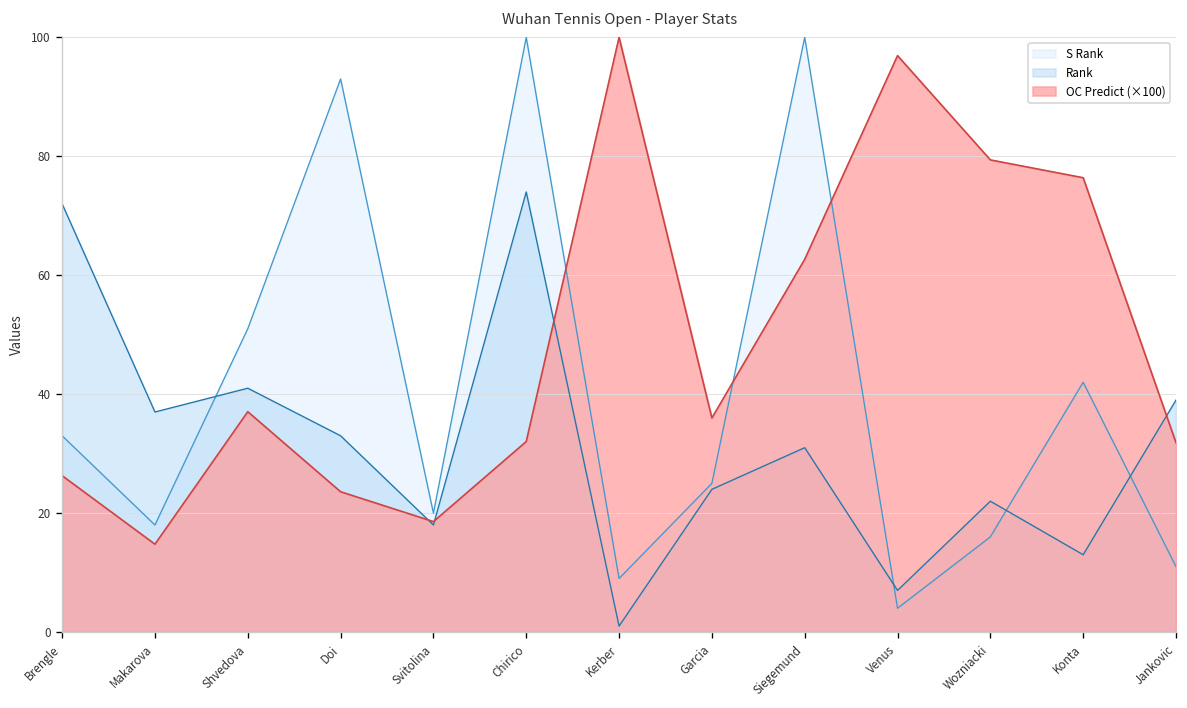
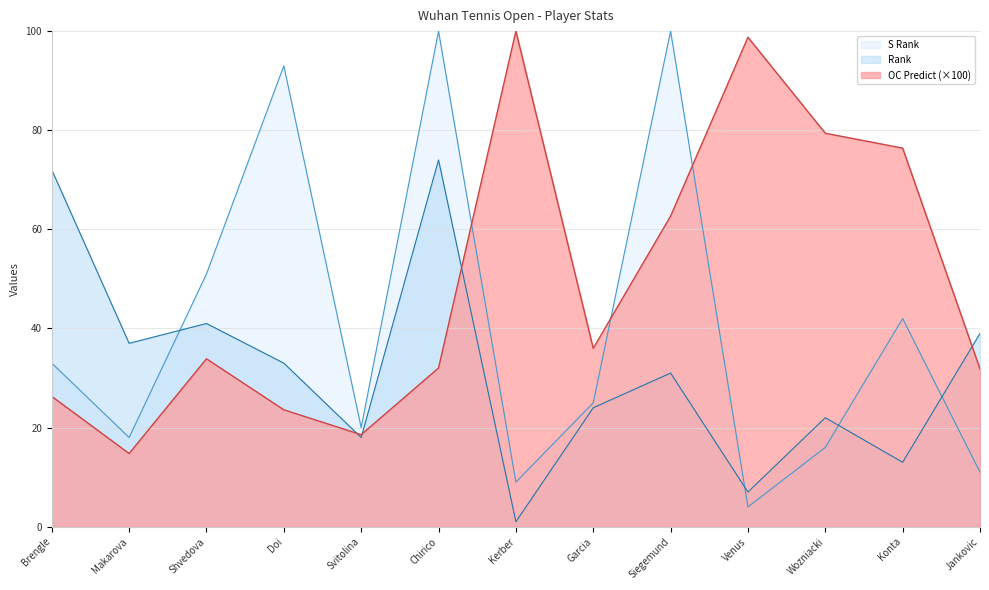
  {
    "OC Predict (×100)": {
      "Brengle": 26,
      "Makarova": 15,
-     "Shvedova": 37,
+     "Shvedova": 34,
      "Doi": 24,
      "Svitolina": 19,
      "Chirico": 32,
      "Kerber": 100,
      "Garcia": 36,
      "Siegemund": 63,
-     "Venus": 97,
+     "Venus": 99,
      "Wozniacki": 79,
      "Konta": 76,
      "Jankovic": 32
    }
  }
